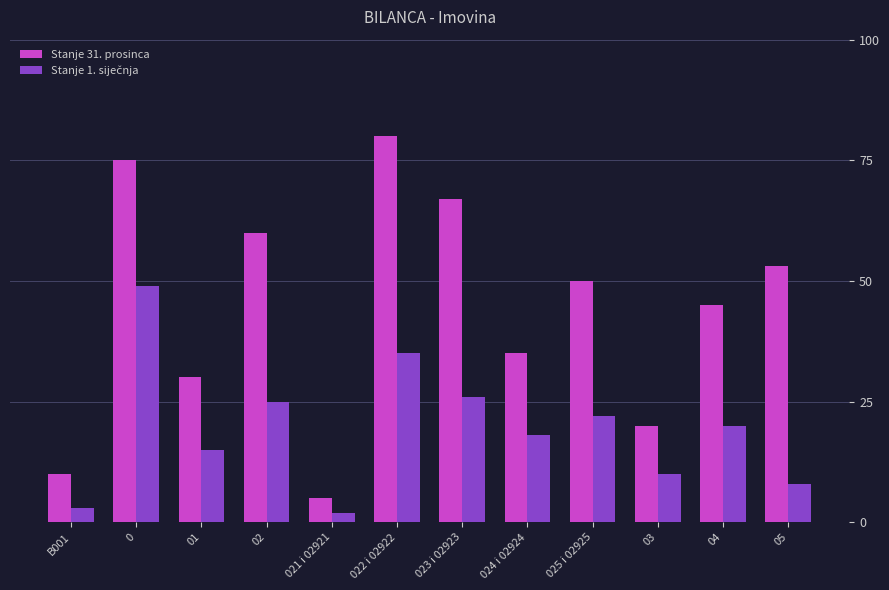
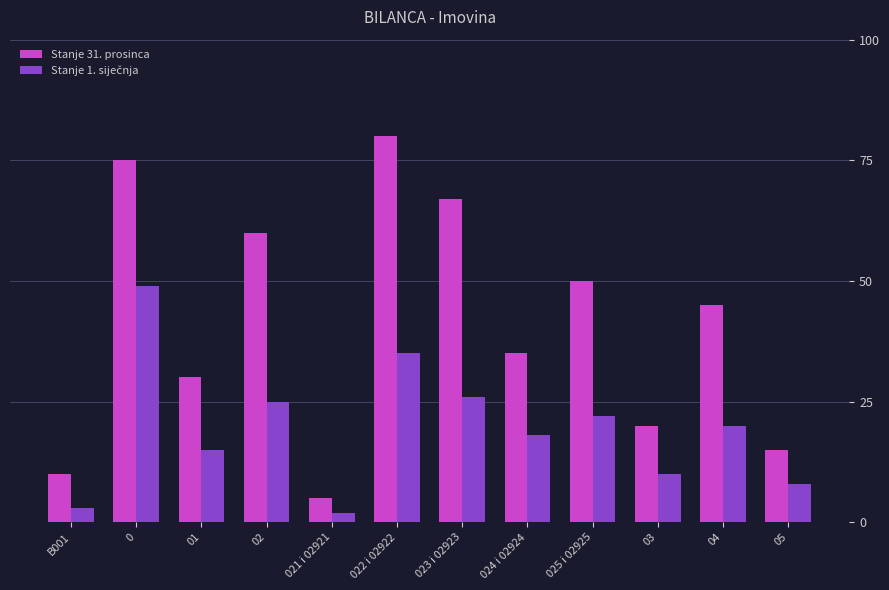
  {
    "Stanje 31. prosinca": {
      "B001": 10,
      "0": 75,
      "01": 30,
      "02": 60,
      "021 i 02921": 5,
      "022 i 02922": 80,
      "023 i 02923": 67,
      "024 i 02924": 35,
      "025 i 02925": 50,
      "03": 20,
      "04": 45,
-     "05": 53
+     "05": 15
    },
    "Stanje 1. siječnja": {
      "B001": 3,
      "0": 49,
      "01": 15,
      "02": 25,
      "021 i 02921": 2,
      "022 i 02922": 35,
      "023 i 02923": 26,
      "024 i 02924": 18,
      "025 i 02925": 22,
      "03": 10,
      "04": 20,
      "05": 8
    }
  }
